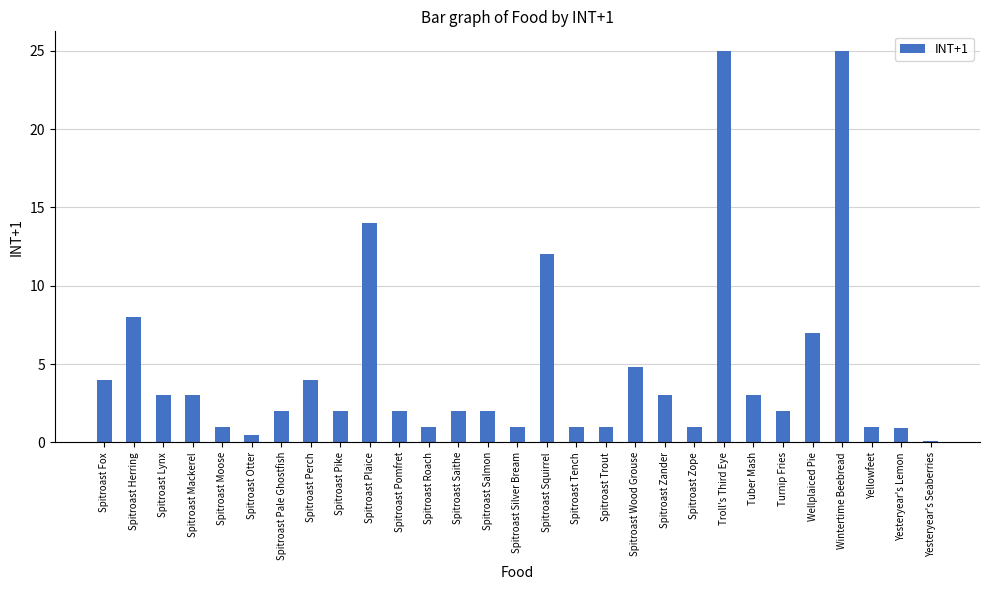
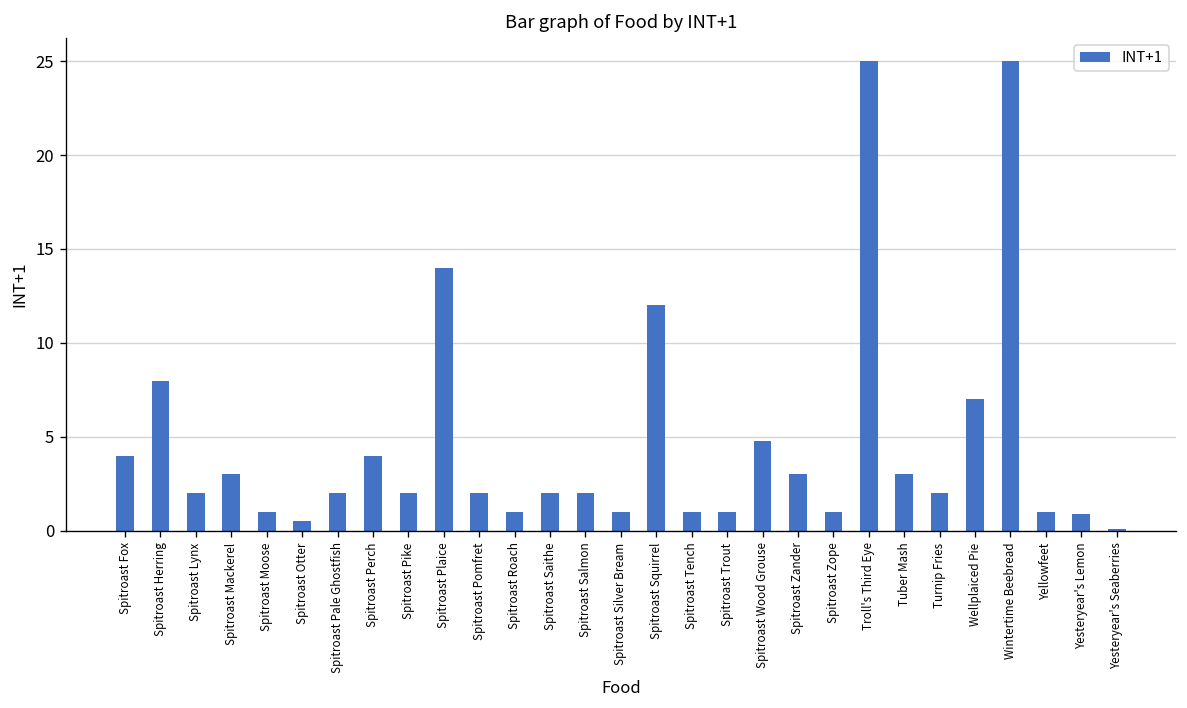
  {
    "Spitroast Fox": 4,
    "Spitroast Herring": 8,
-   "Spitroast Lynx": 3,
+   "Spitroast Lynx": 2,
    "Spitroast Mackerel": 3,
    "Spitroast Moose": 1,
    "Spitroast Otter": 0.5,
    "Spitroast Pale Ghostfish": 2,
    "Spitroast Perch": 4,
    "Spitroast Pike": 2,
    "Spitroast Plaice": 14,
    "Spitroast Pomfret": 2,
    "Spitroast Roach": 1,
    "Spitroast Saithe": 2,
    "Spitroast Salmon": 2,
    "Spitroast Silver Bream": 1,
    "Spitroast Squirrel": 12,
    "Spitroast Tench": 1,
    "Spitroast Trout": 1,
    "Spitroast Wood Grouse": 4.8,
    "Spitroast Zander": 3,
    "Spitroast Zope": 1,
    "Troll's Third Eye": 25,
    "Tuber Mash": 3,
    "Turnip Fries": 2,
    "Wellplaiced Pie": 7,
    "Wintertime Beebread": 25,
    "Yellowfeet": 1,
    "Yesteryear's Lemon": 1
  }
